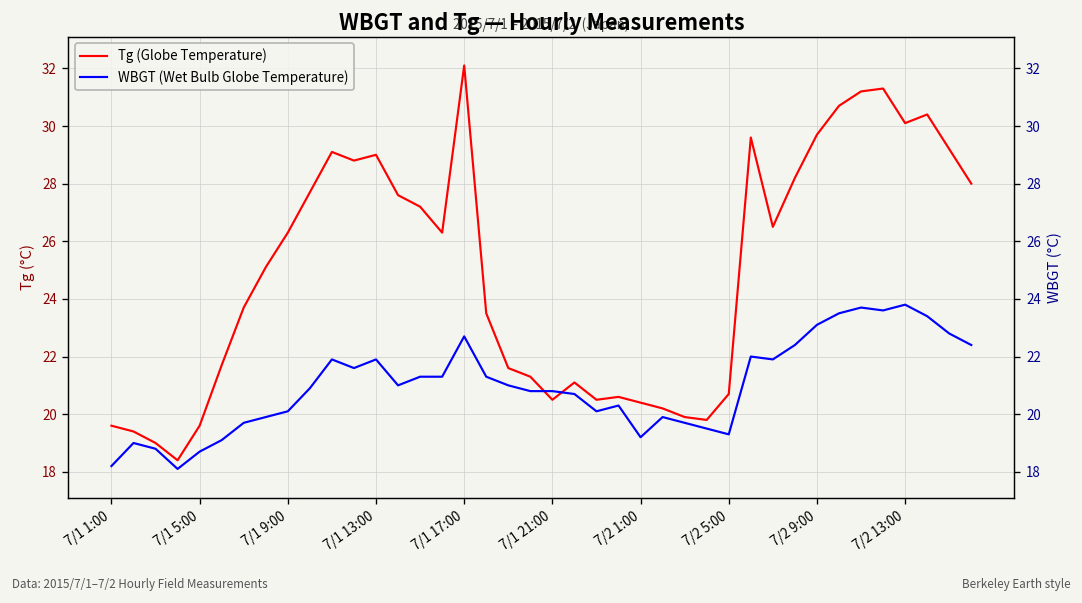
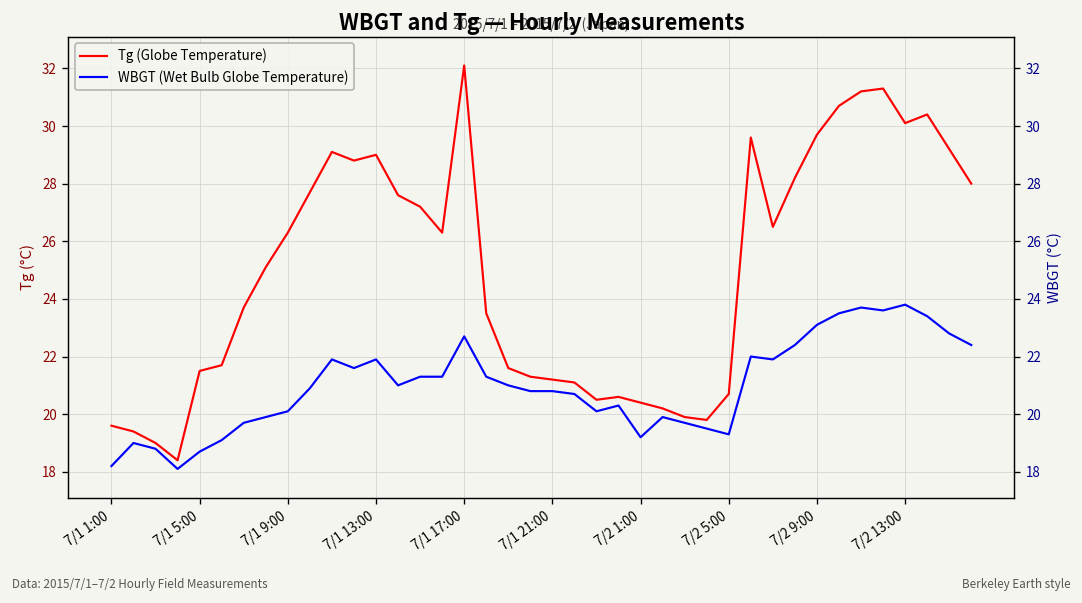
  {
    "Tg (Globe Temperature)": {
      "7/1 1:00": 19.6,
-     "7/1 5:00": 19.6,
+     "7/1 5:00": 21.5,
      "7/1 9:00": 26.3,
      "7/1 13:00": 29.0,
      "7/1 17:00": 32.1,
-     "7/1 21:00": 20.5,
+     "7/1 21:00": 21.2,
      "7/2 1:00": 20.4,
      "7/2 5:00": 20.7,
      "7/2 9:00": 29.7,
      "7/2 13:00": 30.1
    },
    "WBGT (Wet Bulb Globe Temperature)": {
      "7/1 1:00": 18.2,
      "7/1 5:00": 18.7,
      "7/1 9:00": 20.1,
      "7/1 13:00": 21.9,
      "7/1 17:00": 22.7,
      "7/1 21:00": 20.8,
      "7/2 1:00": 19.2,
      "7/2 5:00": 19.3,
      "7/2 9:00": 23.1,
      "7/2 13:00": 23.8
    }
  }
